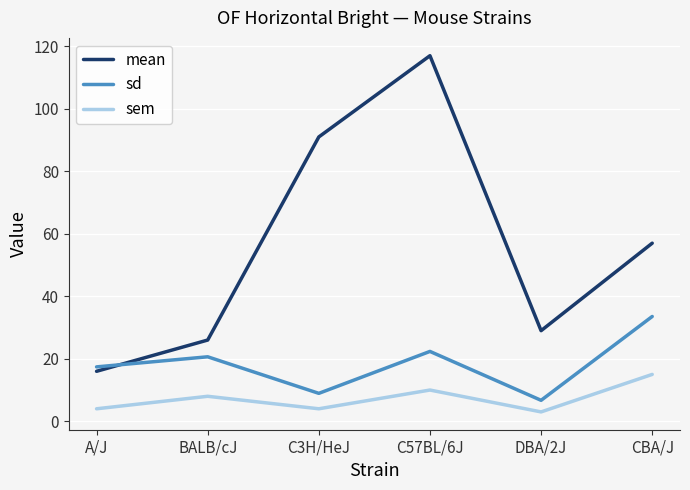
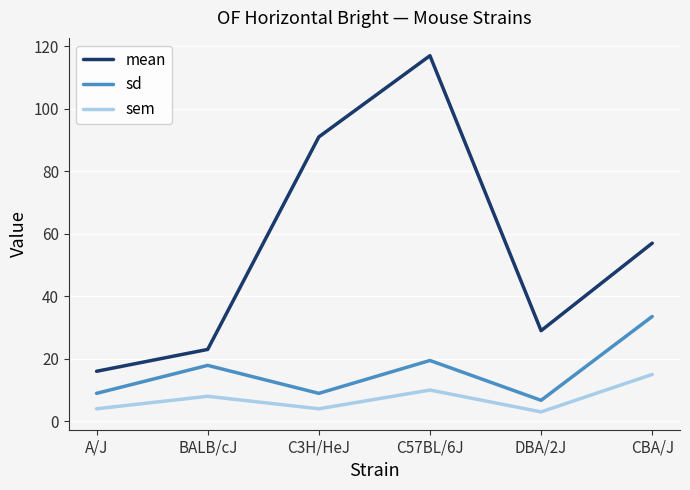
  {
    "mean": {
      "A/J": 16,
-     "BALB/cJ": 26,
+     "BALB/cJ": 23,
      "C3H/HeJ": 91,
      "C57BL/6J": 117,
      "DBA/2J": 29,
      "CBA/J": 57
    },
    "sd": {
-     "A/J": 17,
-     "BALB/cJ": 21,
+     "A/J": 9,
+     "BALB/cJ": 18,
      "C3H/HeJ": 9,
-     "C57BL/6J": 22,
+     "C57BL/6J": 19,
      "DBA/2J": 7,
      "CBA/J": 34
    },
    "sem": {
      "A/J": 4,
      "BALB/cJ": 8,
      "C3H/HeJ": 4,
      "C57BL/6J": 10,
      "DBA/2J": 3,
      "CBA/J": 15
    }
  }
